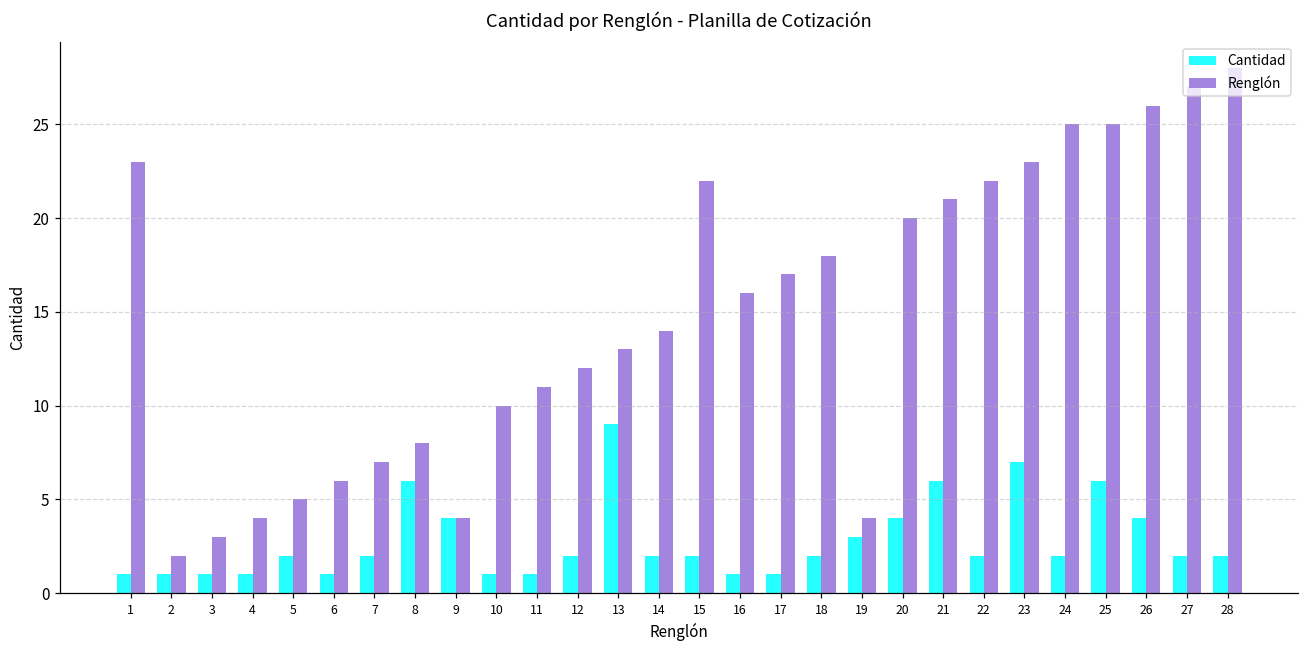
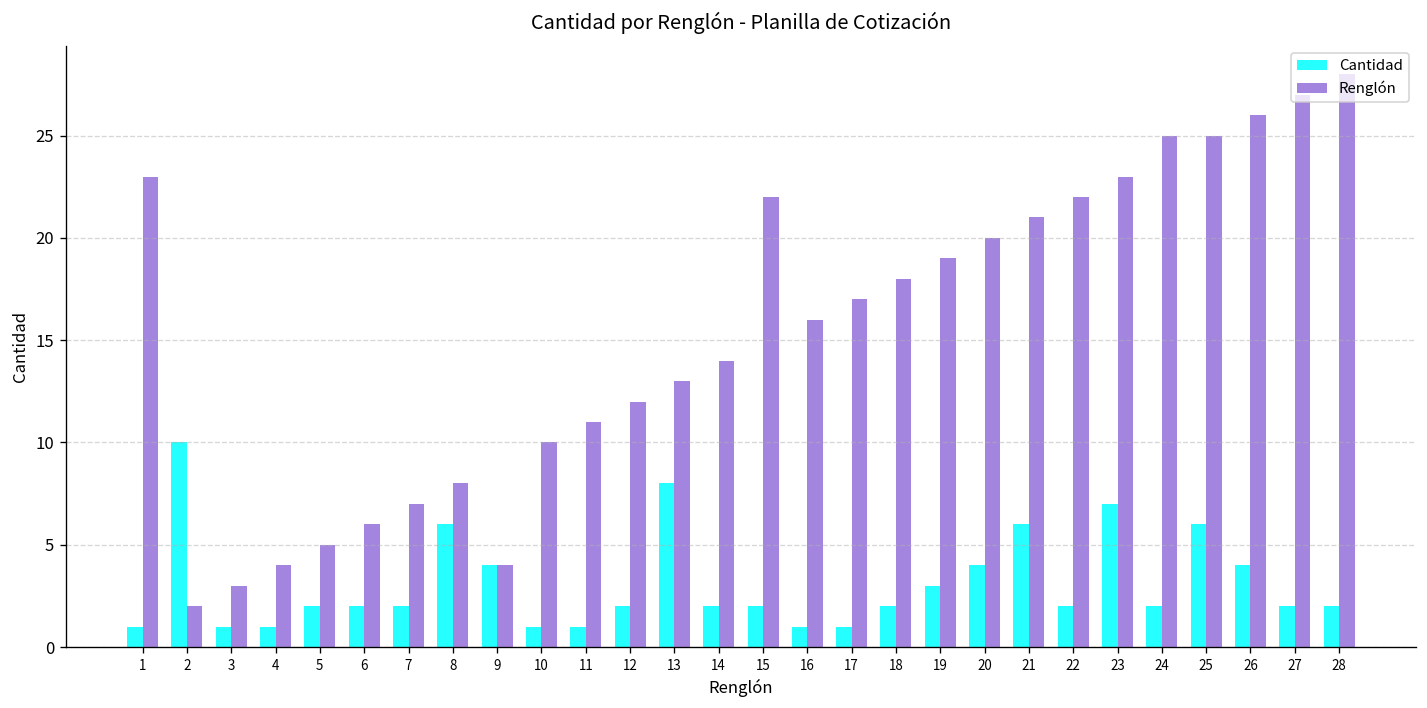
  {
    "Cantidad": {
      "1": 1,
-     "2": 1,
+     "2": 10,
      "3": 1,
      "4": 1,
      "5": 2,
-     "6": 1,
+     "6": 2,
      "7": 2,
      "8": 6,
      "9": 4,
      "10": 1,
      "11": 1,
      "12": 2,
-     "13": 9,
+     "13": 8,
      "14": 2,
      "15": 2,
      "16": 1,
      "17": 1,
      "18": 2,
      "19": 3,
      "20": 4,
      "21": 6,
      "22": 2,
      "23": 7,
      "24": 2,
      "25": 6,
      "26": 4,
      "27": 2,
      "28": 2
    },
    "Renglón": {
      "1": 23,
      "2": 2,
      "3": 3,
      "4": 4,
      "5": 5,
      "6": 6,
      "7": 7,
      "8": 8,
      "9": 4,
      "10": 10,
      "11": 11,
      "12": 12,
      "13": 13,
      "14": 14,
      "15": 22,
      "16": 16,
      "17": 17,
      "18": 18,
-     "19": 4,
+     "19": 19,
      "20": 20,
      "21": 21,
      "22": 22,
      "23": 23,
      "24": 25,
      "25": 25,
      "26": 26
    }
  }
